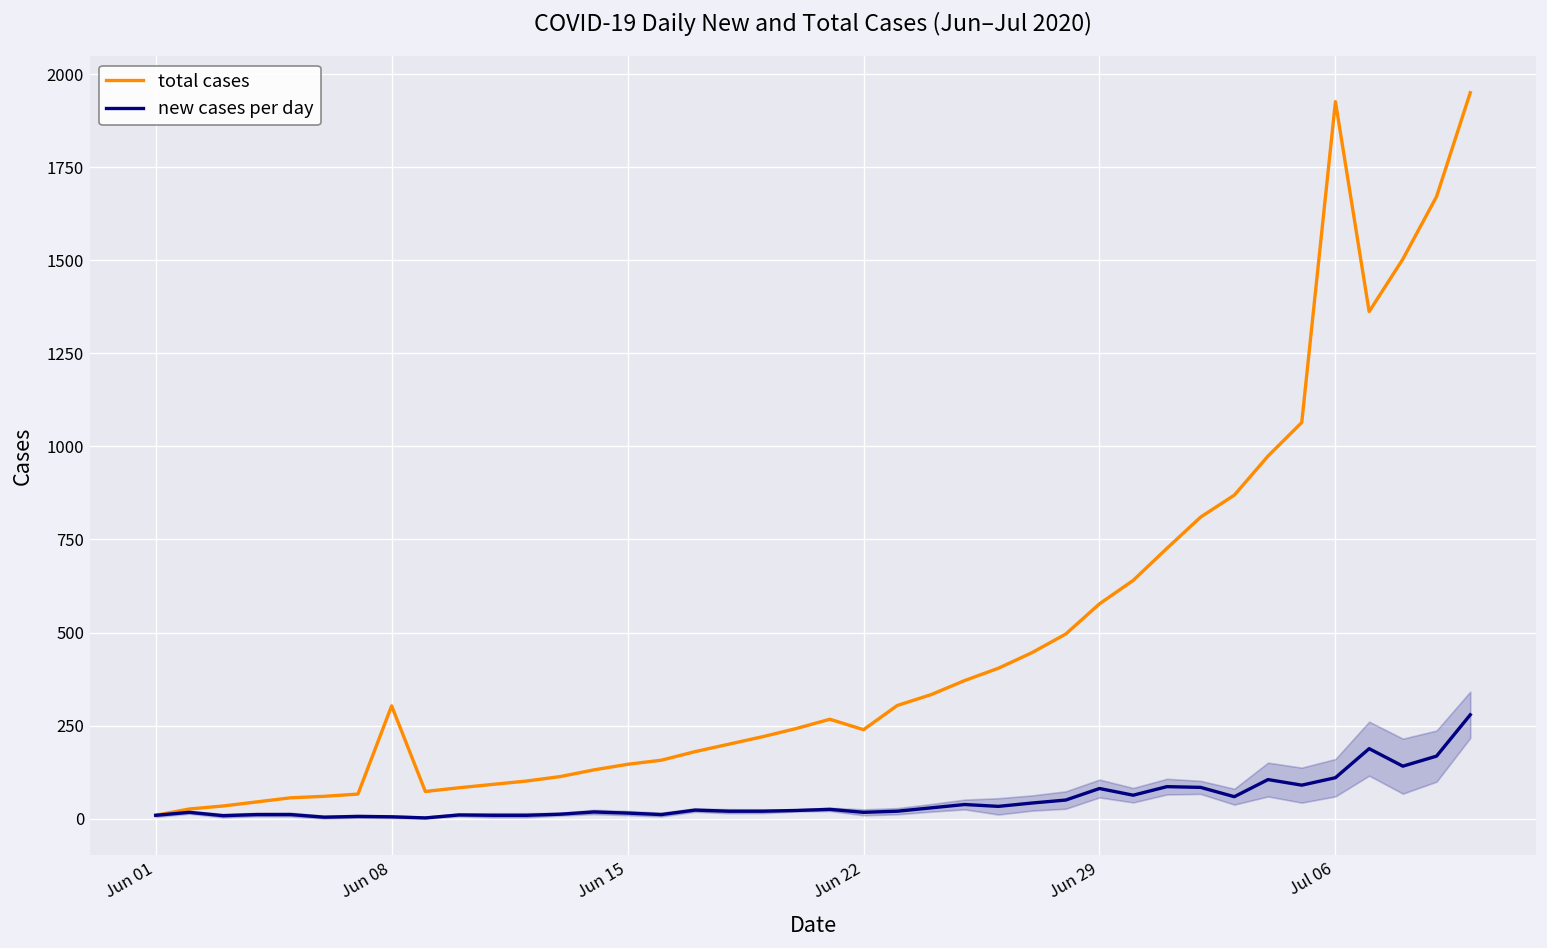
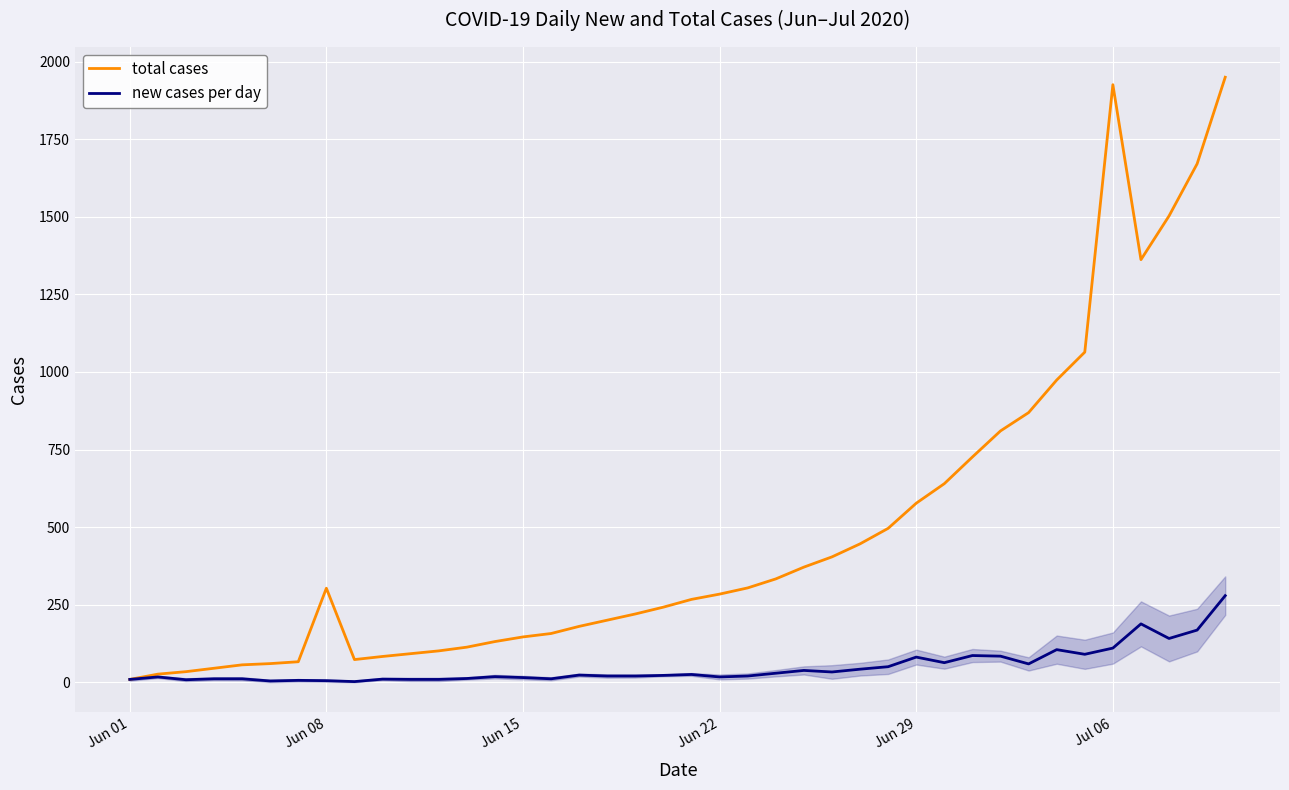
  {
    "total cases": {
      "Jun 08": 300,
      "Jun 15": 150,
-     "Jun 22": 240,
+     "Jun 22": 280,
      "Jun 29": 580,
      "Jul 06": 1930
    }
  }
